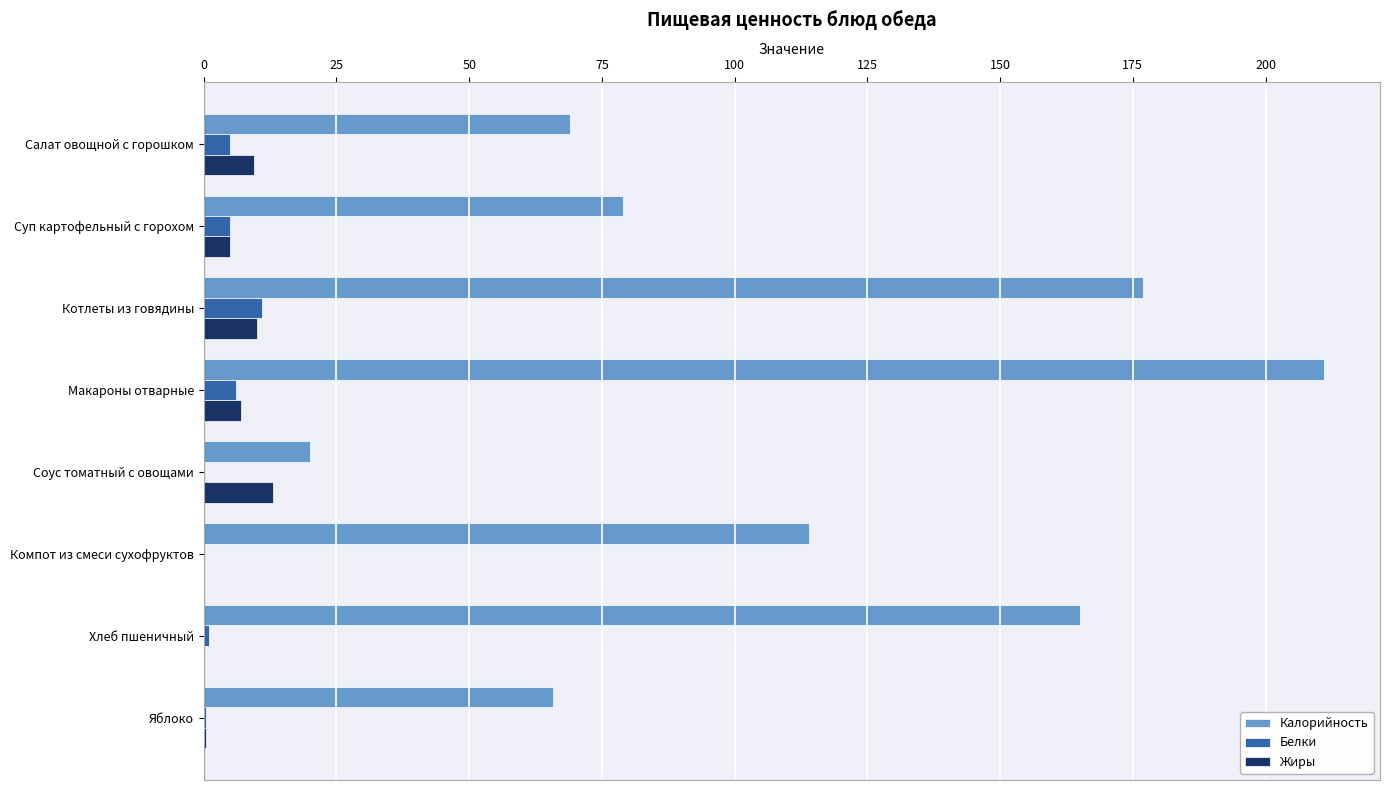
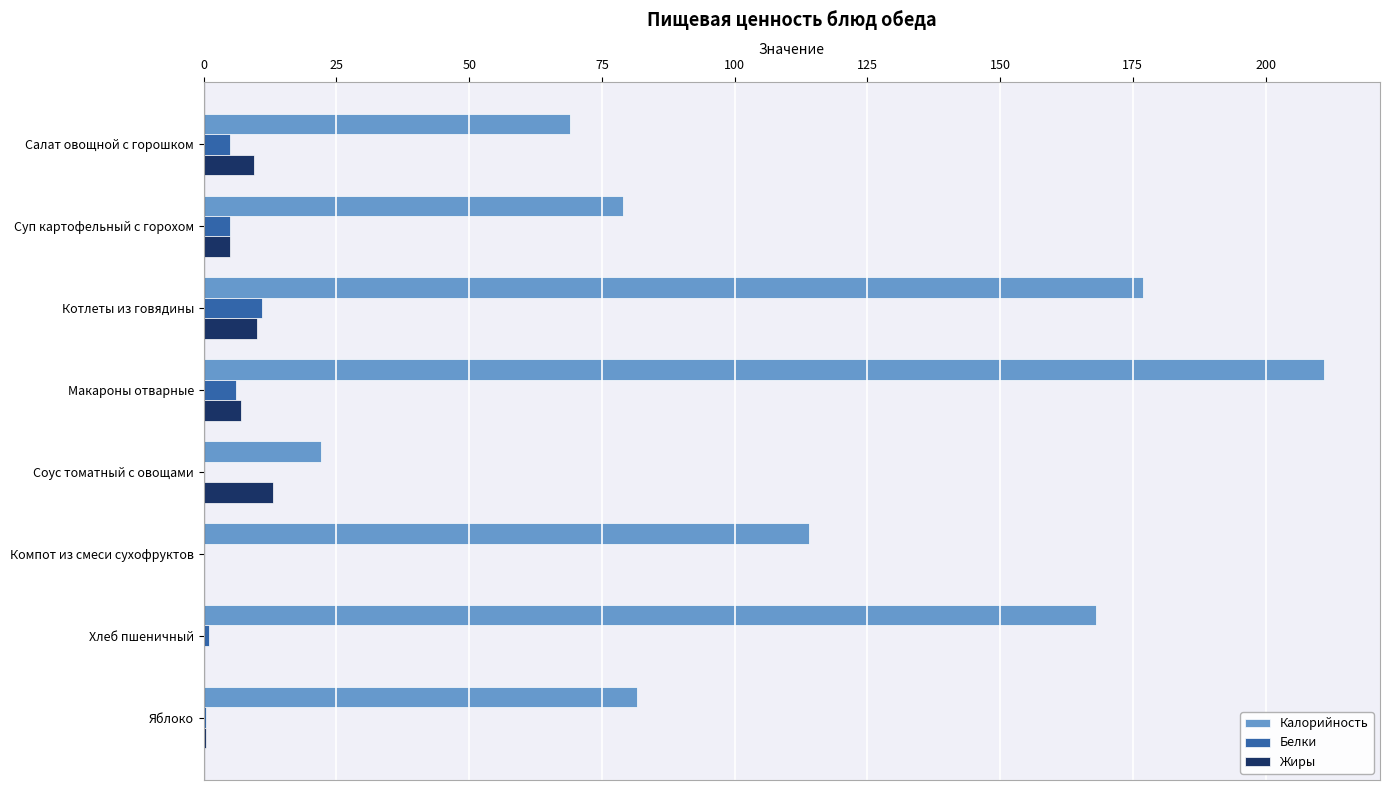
  {
    "Калорийность": {
      "Салат овощной с горошком": 69,
      "Суп картофельный с горохом": 79,
      "Котлеты из говядины": 177,
      "Макароны отварные": 211,
-     "Соус томатный с овощами": 20,
+     "Соус томатный с овощами": 22,
      "Компот из смеси сухофруктов": 114,
-     "Хлеб пшеничный": 165,
-     "Яблоко": 66
+     "Хлеб пшеничный": 168,
+     "Яблоко": 82
    },
    "Белки": {
      "Салат овощной с горошком": 5,
      "Суп картофельный с горохом": 5,
      "Котлеты из говядины": 11,
      "Макароны отварные": 6,
      "Соус томатный с овощами": 0,
      "Компот из смеси сухофруктов": 0,
      "Хлеб пшеничный": 1,
      "Яблоко": 1
    },
    "Жиры": {
      "Салат овощной с горошком": 9,
      "Суп картофельный с горохом": 5,
      "Котлеты из говядины": 10,
      "Макароны отварные": 7,
      "Соус томатный с овощами": 13,
      "Компот из смеси сухофруктов": 0,
      "Хлеб пшеничный": 0,
      "Яблоко": 1
    }
  }
